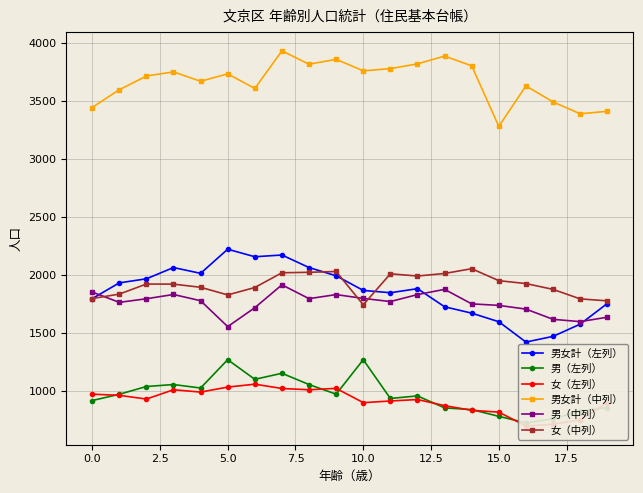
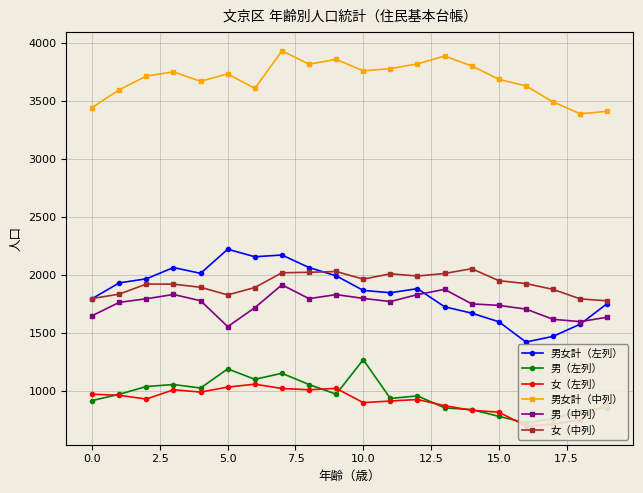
  {
    "男女計（左列）": {
      "5.0": 2220,
      "10.0": 1860,
      "15.0": 1590
    },
    "男（左列）": {
      "0.0": 920,
-     "5.0": 1270,
+     "5.0": 1190,
      "10.0": 1270,
      "15.0": 780
    },
    "女（左列）": {
      "0.0": 970,
      "5.0": 1030,
      "10.0": 900,
      "15.0": 820
    },
    "男女計（中列）": {
      "0.0": 3440,
      "5.0": 3730,
      "10.0": 3760,
-     "15.0": 3280
+     "15.0": 3680
    },
    "男（中列）": {
-     "0.0": 1850,
+     "0.0": 1650,
      "5.0": 1550,
      "10.0": 1800,
      "15.0": 1740
    },
    "女（中列）": {
      "5.0": 1830,
-     "10.0": 1740,
+     "10.0": 1960,
      "15.0": 1950
    }
  }
